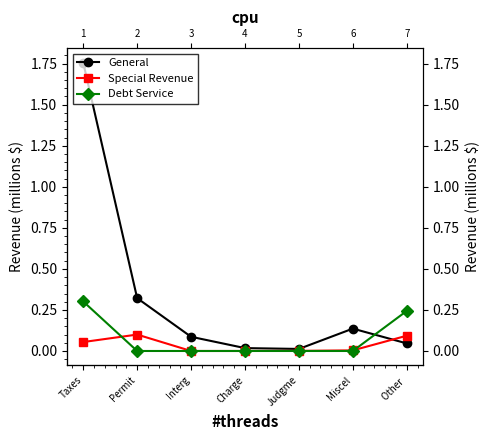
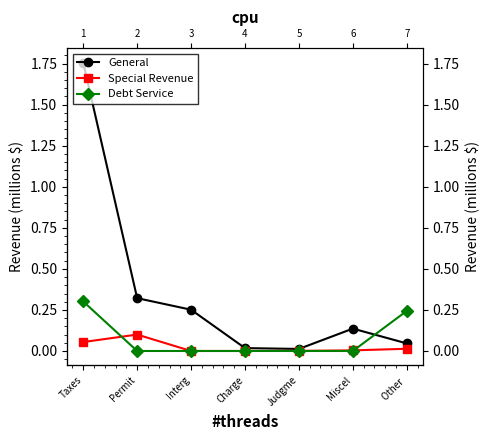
  {
    "General": {
      "Permit": 0.32,
-     "Interg": 0.09,
+     "Interg": 0.25,
      "Charge": 0.02,
      "Miscel": 0.14,
      "Other": 0.05
    },
    "Special Revenue": {
      "Taxes": 0.05,
      "Permit": 0.10,
-     "Other": 0.09
+     "Other": 0.01
    },
    "Debt Service": {
      "Taxes": 0.30,
      "Permit": 0.00,
      "Other": 0.24
    }
  }
